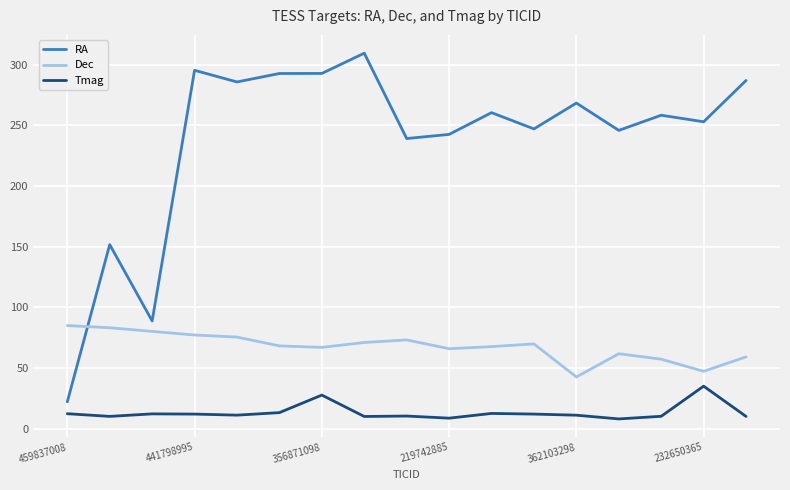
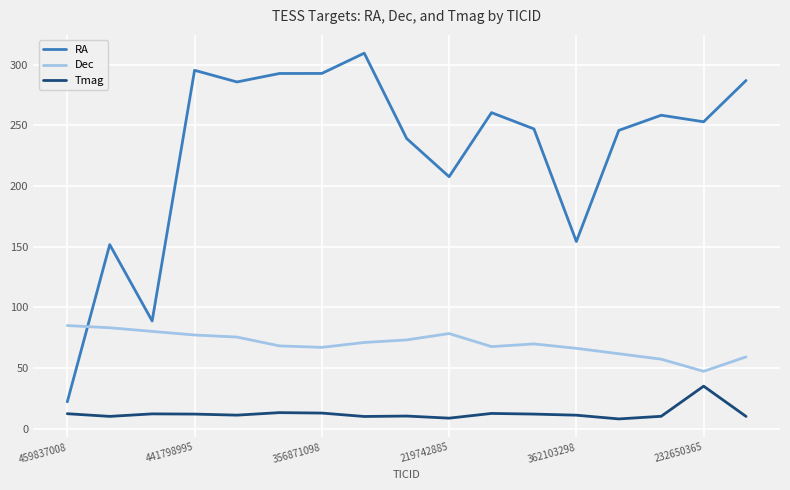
  {
    "RA": {
      "459837008": 22,
      "441798995": 295,
      "356871098": 293,
-     "219742885": 242,
-     "362103298": 268,
+     "219742885": 208,
+     "362103298": 154,
      "232650365": 253
    },
    "Dec": {
      "459837008": 85,
      "441798995": 77,
      "356871098": 67,
-     "219742885": 66,
-     "362103298": 43,
+     "219742885": 78,
+     "362103298": 66,
      "232650365": 47
    },
    "Tmag": {
      "459837008": 12,
      "441798995": 12,
-     "356871098": 28,
+     "356871098": 13,
      "219742885": 9,
      "362103298": 11,
      "232650365": 35
    }
  }
